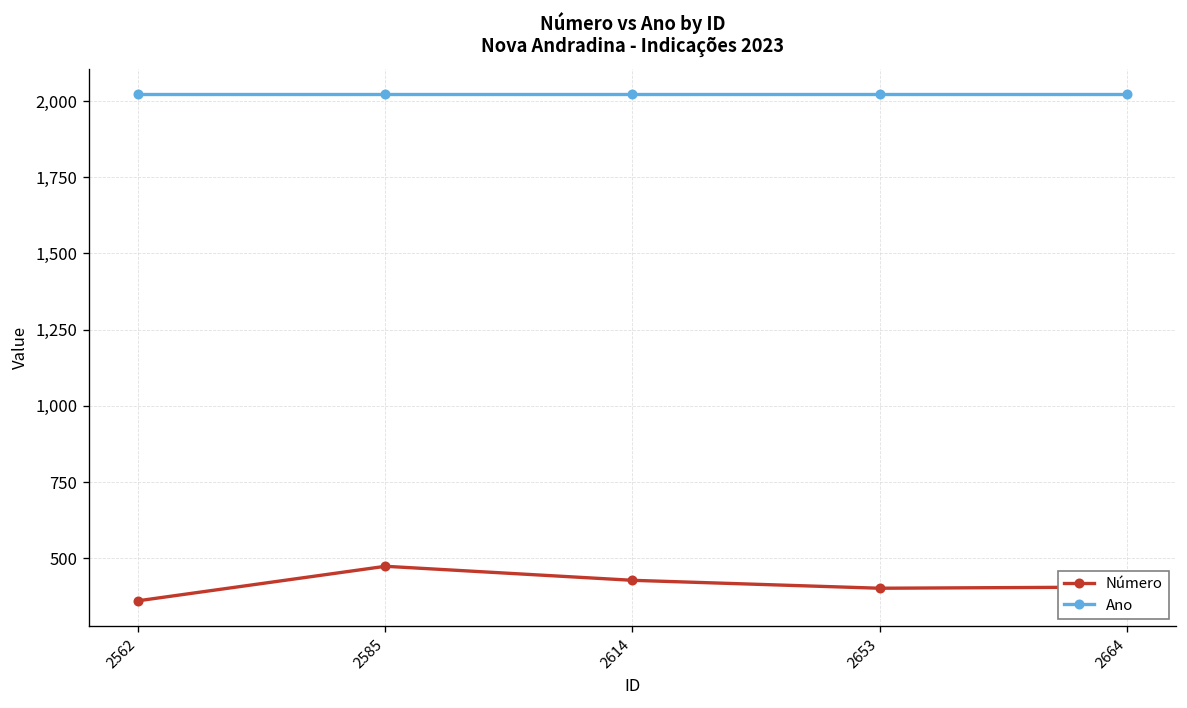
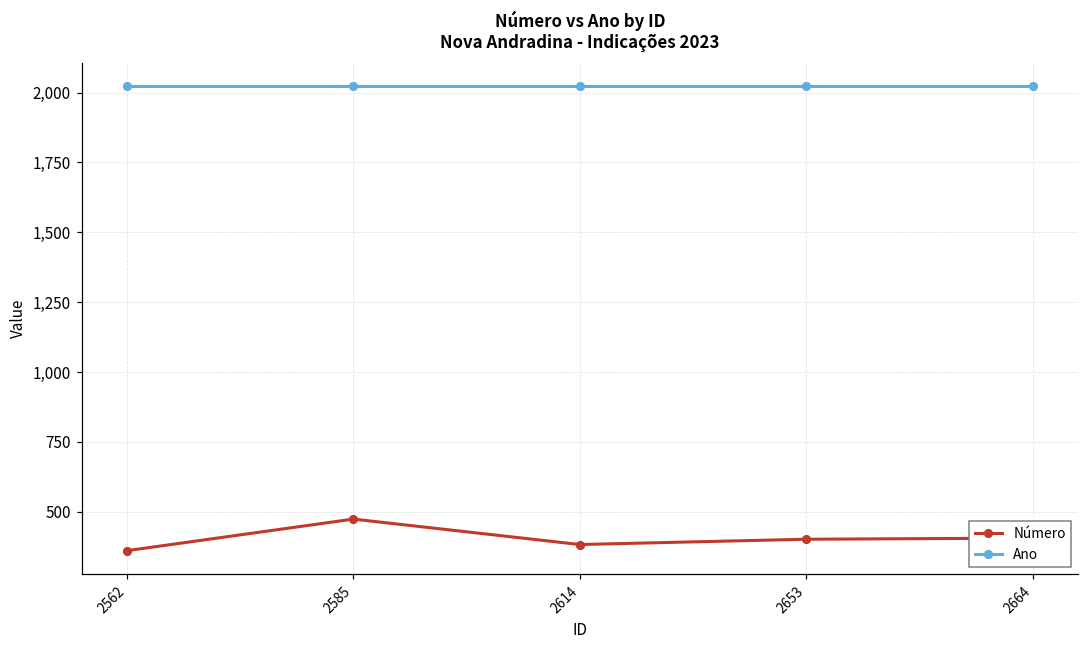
  {
    "Número": {
      "2562": "360",
      "2585": "470",
-     "2614": "430",
+     "2614": "380",
      "2653": "400"
    },
    "Ano": {
      "2562": "2,020",
      "2585": "2,020",
      "2614": "2,020",
      "2653": "2,020",
      "2664": "2,020"
    }
  }
